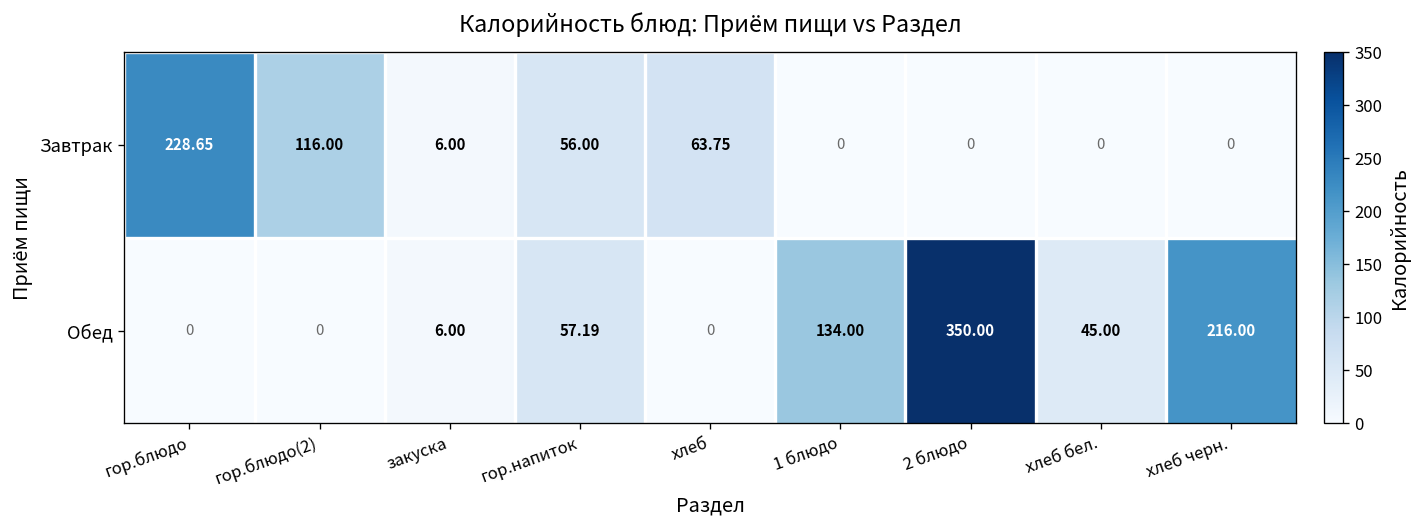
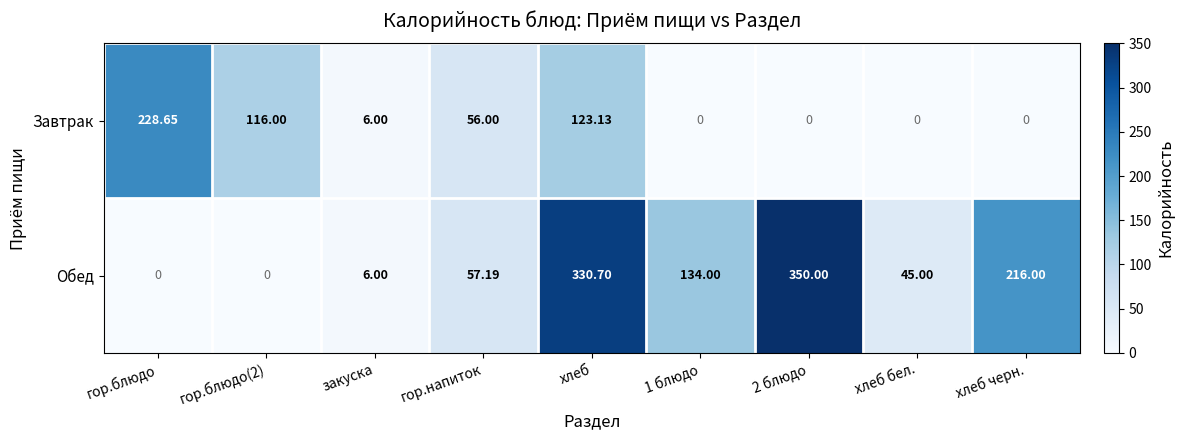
  {
    "Завтрак": {
      "гор.блюдо": 228.65,
      "гор.блюдо(2)": 116.00,
      "закуска": 6.00,
      "гор.напиток": 56.00,
-     "хлеб": 63.75,
+     "хлеб": 123.13,
      "1 блюдо": 0,
      "2 блюдо": 0,
      "хлеб бел.": 0,
      "хлеб черн.": 0
    },
    "Обед": {
      "гор.блюдо": 0,
      "гор.блюдо(2)": 0,
      "закуска": 6.00,
      "гор.напиток": 57.19,
-     "хлеб": 0,
+     "хлеб": 330.70,
      "1 блюдо": 134.00,
      "2 блюдо": 350.00,
      "хлеб бел.": 45.00,
      "хлеб черн.": 216.00
    }
  }
